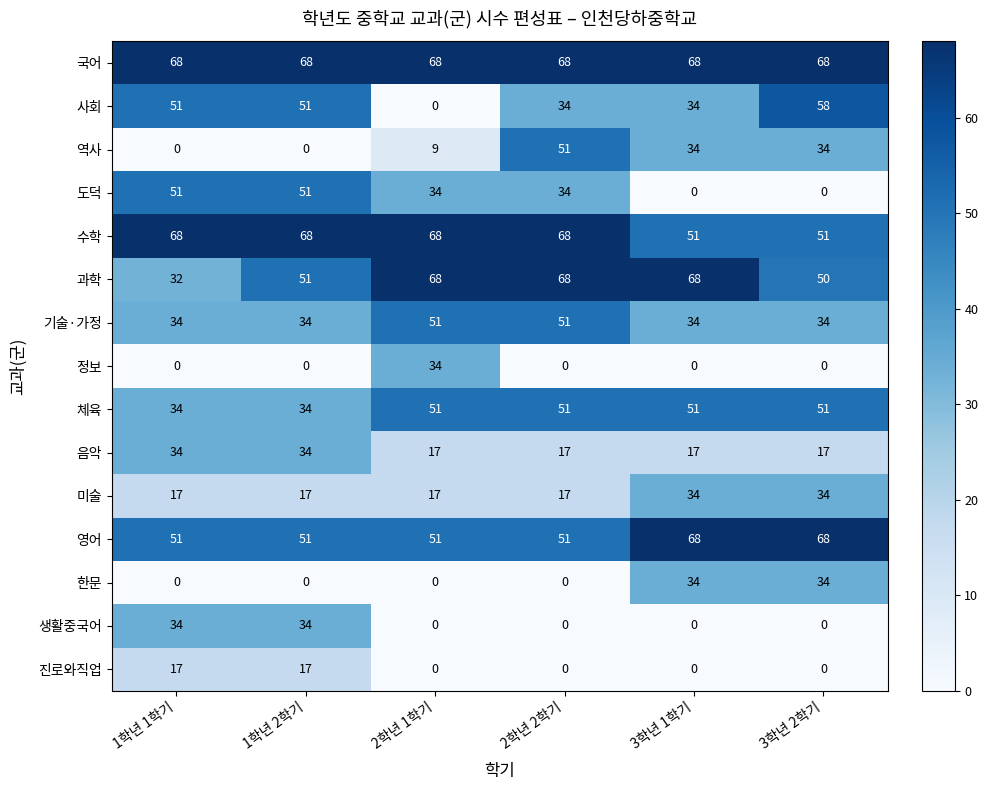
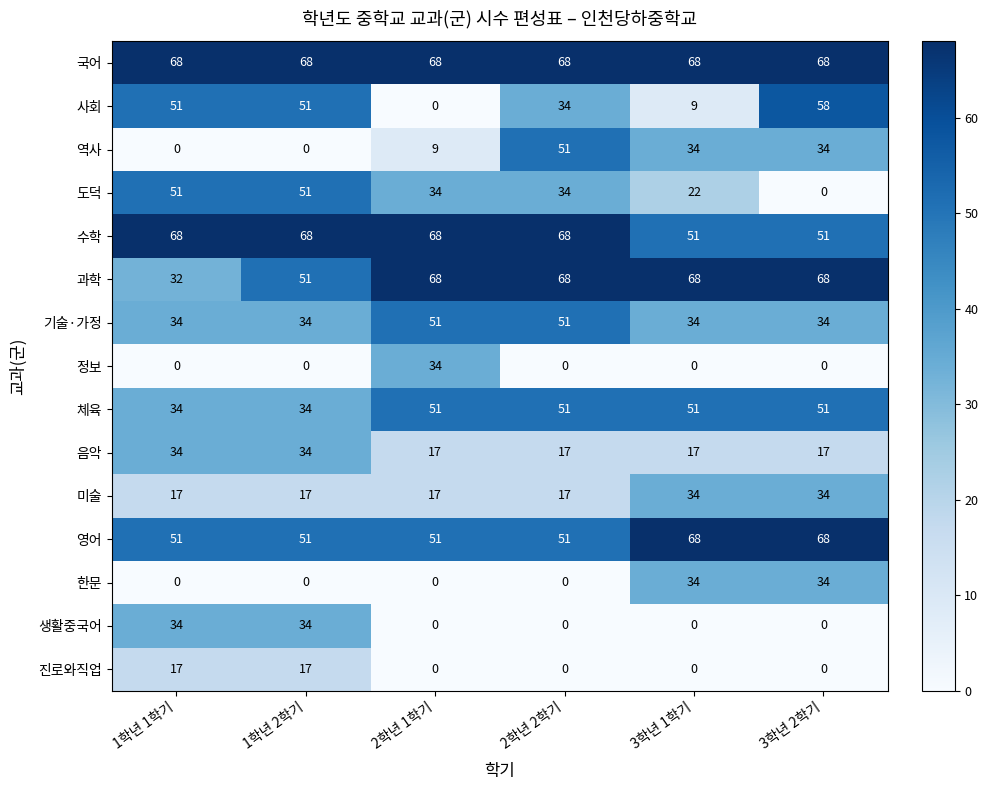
  {
    "국어": {
      "1학년 1학기": 68,
      "1학년 2학기": 68,
      "2학년 1학기": 68,
      "2학년 2학기": 68,
      "3학년 1학기": 68,
      "3학년 2학기": 68
    },
    "사회": {
      "1학년 1학기": 51,
      "1학년 2학기": 51,
      "2학년 1학기": 0,
      "2학년 2학기": 34,
-     "3학년 1학기": 34,
+     "3학년 1학기": 9,
      "3학년 2학기": 58
    },
    "역사": {
      "1학년 1학기": 0,
      "1학년 2학기": 0,
      "2학년 1학기": 9,
      "2학년 2학기": 51,
      "3학년 1학기": 34,
      "3학년 2학기": 34
    },
    "도덕": {
      "1학년 1학기": 51,
      "1학년 2학기": 51,
      "2학년 1학기": 34,
      "2학년 2학기": 34,
-     "3학년 1학기": 0,
+     "3학년 1학기": 22,
      "3학년 2학기": 0
    },
    "수학": {
      "1학년 1학기": 68,
      "1학년 2학기": 68,
      "2학년 1학기": 68,
      "2학년 2학기": 68,
      "3학년 1학기": 51,
      "3학년 2학기": 51
    },
    "과학": {
      "1학년 1학기": 32,
      "1학년 2학기": 51,
      "2학년 1학기": 68,
      "2학년 2학기": 68,
      "3학년 1학기": 68,
-     "3학년 2학기": 50
+     "3학년 2학기": 68
    },
    "기술·가정": {
      "1학년 1학기": 34,
      "1학년 2학기": 34,
      "2학년 1학기": 51,
      "2학년 2학기": 51,
      "3학년 1학기": 34,
      "3학년 2학기": 34
    },
    "정보": {
      "1학년 1학기": 0,
      "1학년 2학기": 0,
      "2학년 1학기": 34,
      "2학년 2학기": 0,
      "3학년 1학기": 0,
      "3학년 2학기": 0
    },
    "체육": {
      "1학년 1학기": 34,
      "1학년 2학기": 34,
      "2학년 1학기": 51,
      "2학년 2학기": 51,
      "3학년 1학기": 51,
      "3학년 2학기": 51
    },
    "음악": {
      "1학년 1학기": 34,
      "1학년 2학기": 34,
      "2학년 1학기": 17,
      "2학년 2학기": 17,
      "3학년 1학기": 17,
      "3학년 2학기": 17
    },
    "미술": {
      "1학년 1학기": 17,
      "1학년 2학기": 17,
      "2학년 1학기": 17,
      "2학년 2학기": 17,
      "3학년 1학기": 34,
      "3학년 2학기": 34
    },
    "영어": {
      "1학년 1학기": 51,
      "1학년 2학기": 51,
      "2학년 1학기": 51,
      "2학년 2학기": 51,
      "3학년 1학기": 68,
      "3학년 2학기": 68
    },
    "한문": {
      "1학년 1학기": 0,
      "1학년 2학기": 0,
      "2학년 1학기": 0,
      "2학년 2학기": 0,
      "3학년 1학기": 34,
      "3학년 2학기": 34
    },
    "생활중국어": {
      "1학년 1학기": 34,
      "1학년 2학기": 34,
      "2학년 1학기": 0,
      "2학년 2학기": 0,
      "3학년 1학기": 0,
      "3학년 2학기": 0
    },
    "진로와직업": {
      "1학년 1학기": 17,
      "1학년 2학기": 17,
      "2학년 1학기": 0,
      "2학년 2학기": 0,
      "3학년 1학기": 0,
      "3학년 2학기": 0
    }
  }
